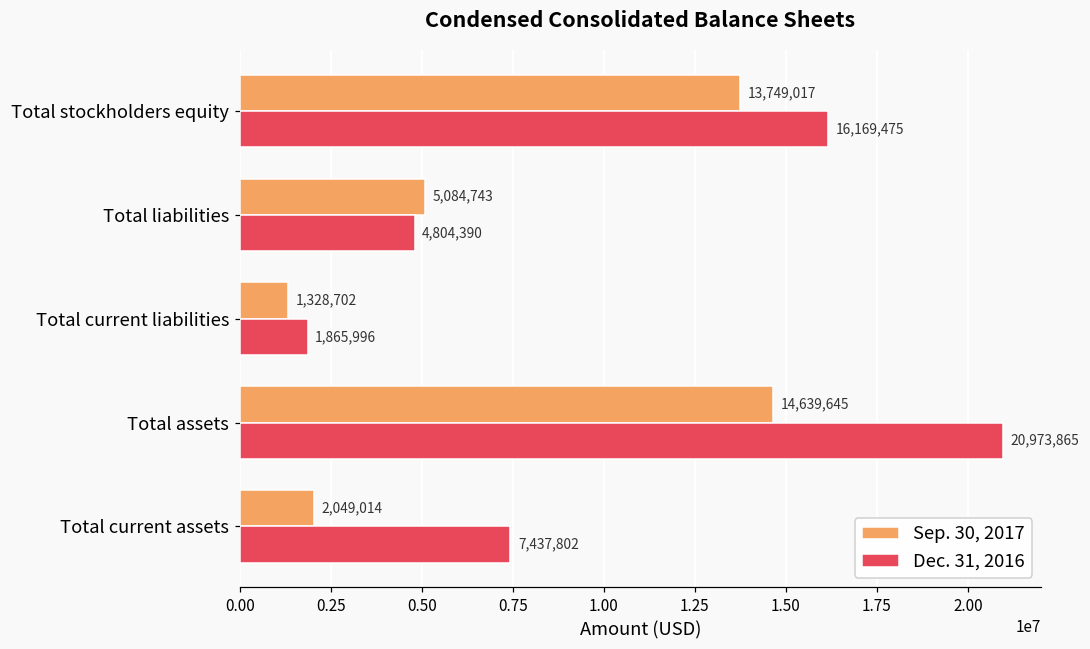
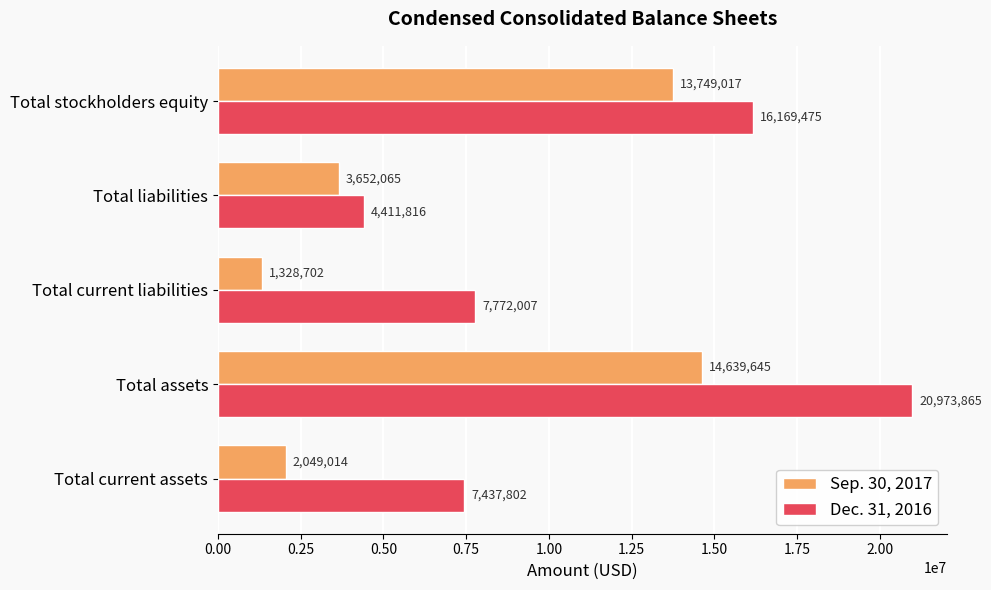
  {
    "Sep. 30, 2017": {
      "Total stockholders equity": "13,749,017",
-     "Total liabilities": "5,084,743",
+     "Total liabilities": "3,652,065",
      "Total current liabilities": "1,328,702",
      "Total assets": "14,639,645",
      "Total current assets": "2,049,014"
    },
    "Dec. 31, 2016": {
      "Total stockholders equity": "16,169,475",
-     "Total liabilities": "4,804,390",
-     "Total current liabilities": "1,865,996",
+     "Total liabilities": "4,411,816",
+     "Total current liabilities": "7,772,007",
      "Total assets": "20,973,865",
      "Total current assets": "7,437,802"
    }
  }
